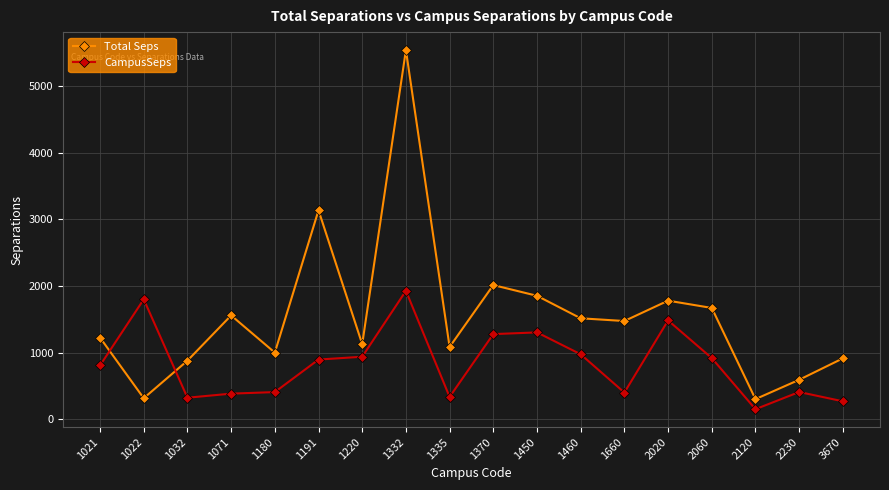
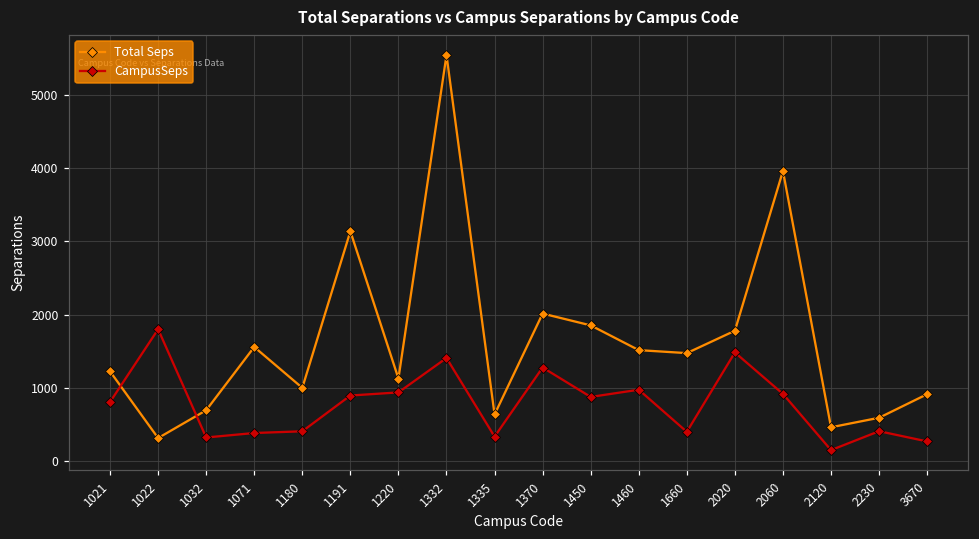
  {
    "Total Seps": {
      "1021": 1200,
      "1022": 300,
-     "1032": 900,
+     "1032": 700,
      "1071": 1600,
      "1180": 1000,
      "1191": 3100,
      "1220": 1100,
      "1332": 5500,
-     "1335": 1100,
+     "1335": 600,
      "1370": 2000,
      "1450": 1900,
      "1460": 1500,
      "1660": 1500,
      "2020": 1800,
-     "2060": 1700,
-     "2120": 300,
+     "2060": 4000,
+     "2120": 500,
      "2230": 600,
      "3670": 900
    },
    "CampusSeps": {
      "1021": 800,
      "1022": 1800,
      "1032": 300,
      "1071": 400,
      "1180": 400,
      "1191": 900,
      "1220": 900,
-     "1332": 1900,
+     "1332": 1400,
      "1335": 300,
      "1370": 1300,
-     "1450": 1300,
+     "1450": 900,
      "1460": 1000,
      "1660": 400,
      "2020": 1500,
      "2060": 900,
      "2120": 200,
      "2230": 400,
      "3670": 300
    }
  }
